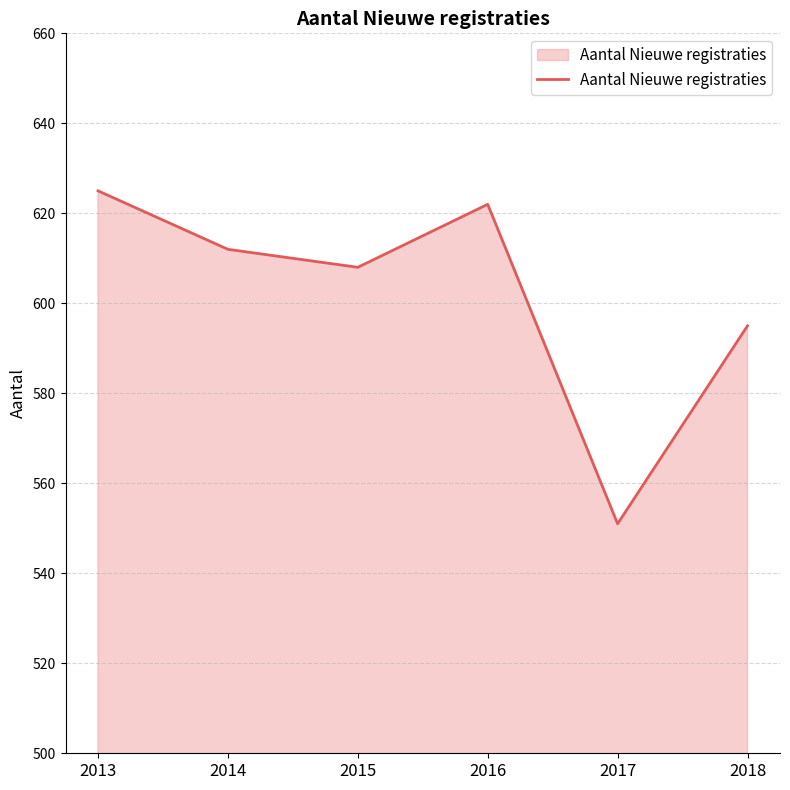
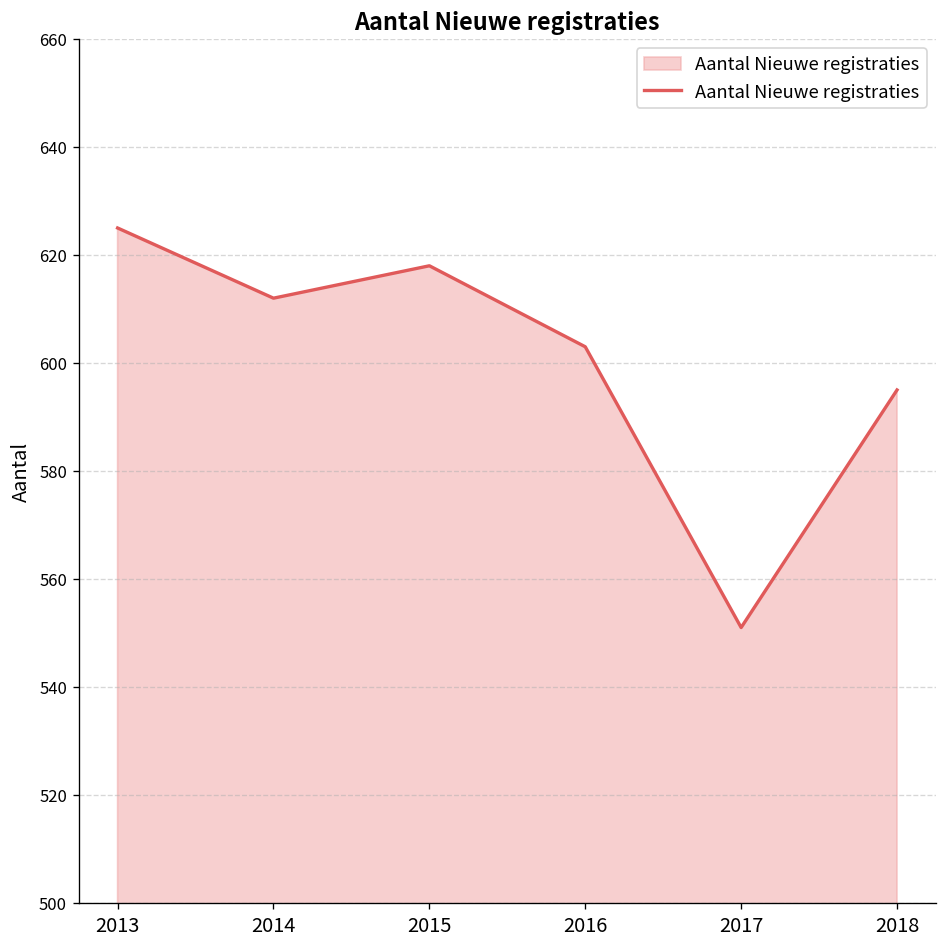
  {
    "2013": 625,
    "2014": 612,
-   "2015": 608,
-   "2016": 622,
+   "2015": 618,
+   "2016": 603,
    "2017": 551,
    "2018": 595
  }
